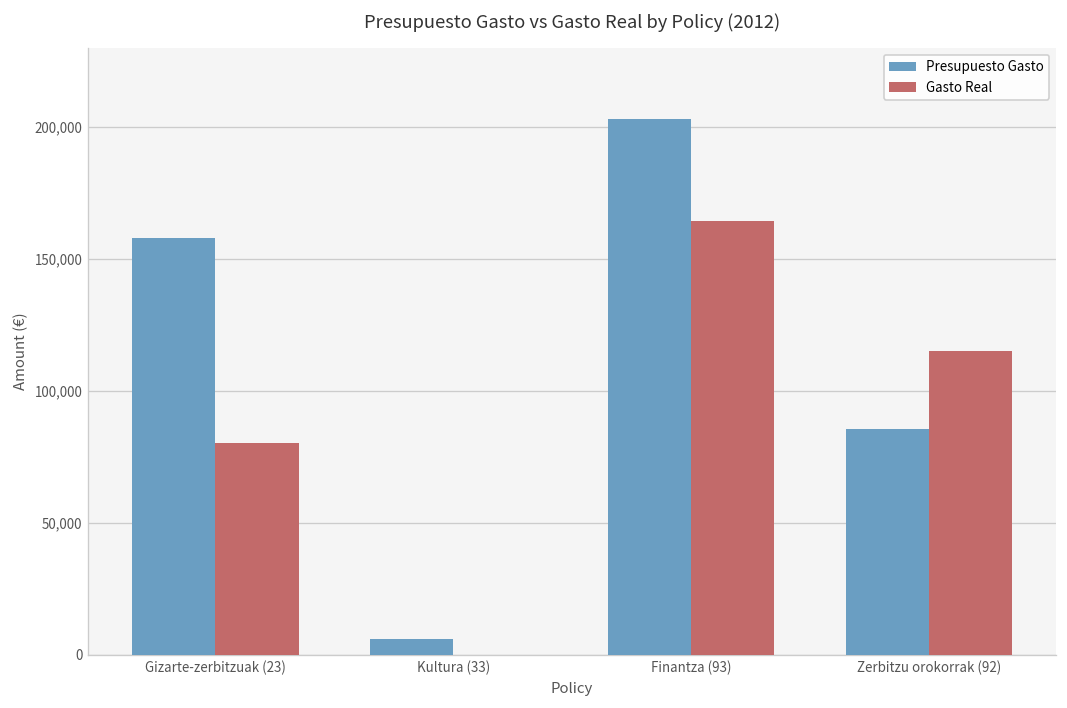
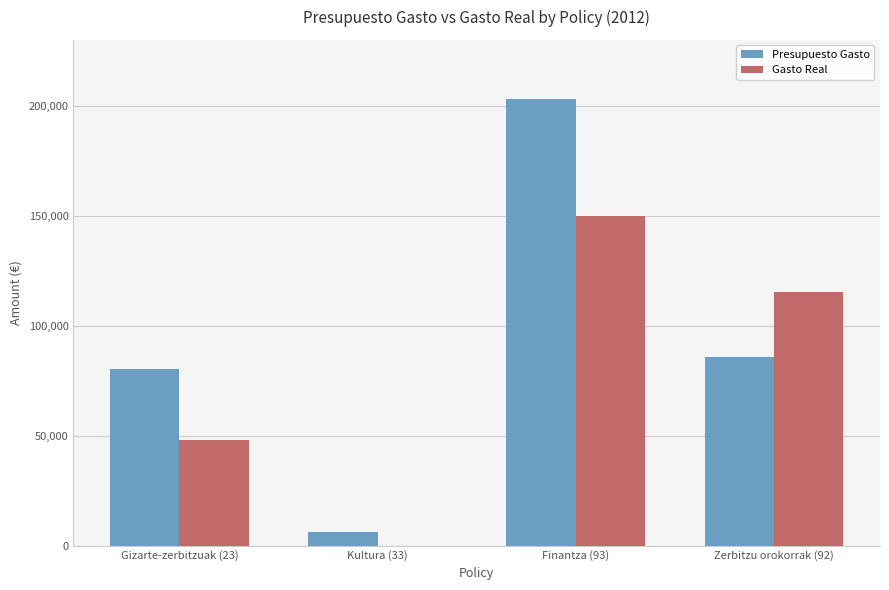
  {
    "Presupuesto Gasto": {
-     "Gizarte-zerbitzuak (23)": "158,000",
+     "Gizarte-zerbitzuak (23)": "80,000",
      "Kultura (33)": "6,000",
      "Finantza (93)": "203,000",
      "Zerbitzu orokorrak (92)": "86,000"
    },
    "Gasto Real": {
-     "Gizarte-zerbitzuak (23)": "80,000",
+     "Gizarte-zerbitzuak (23)": "48,000",
      "Kultura (33)": "0",
-     "Finantza (93)": "164,000",
+     "Finantza (93)": "150,000",
      "Zerbitzu orokorrak (92)": "115,000"
    }
  }
